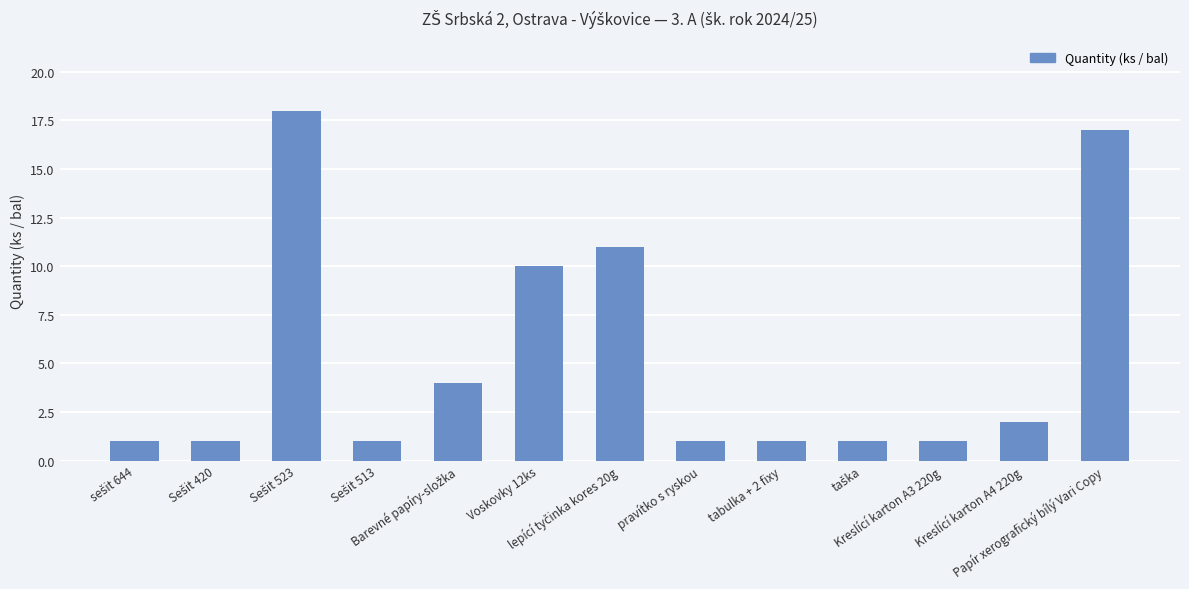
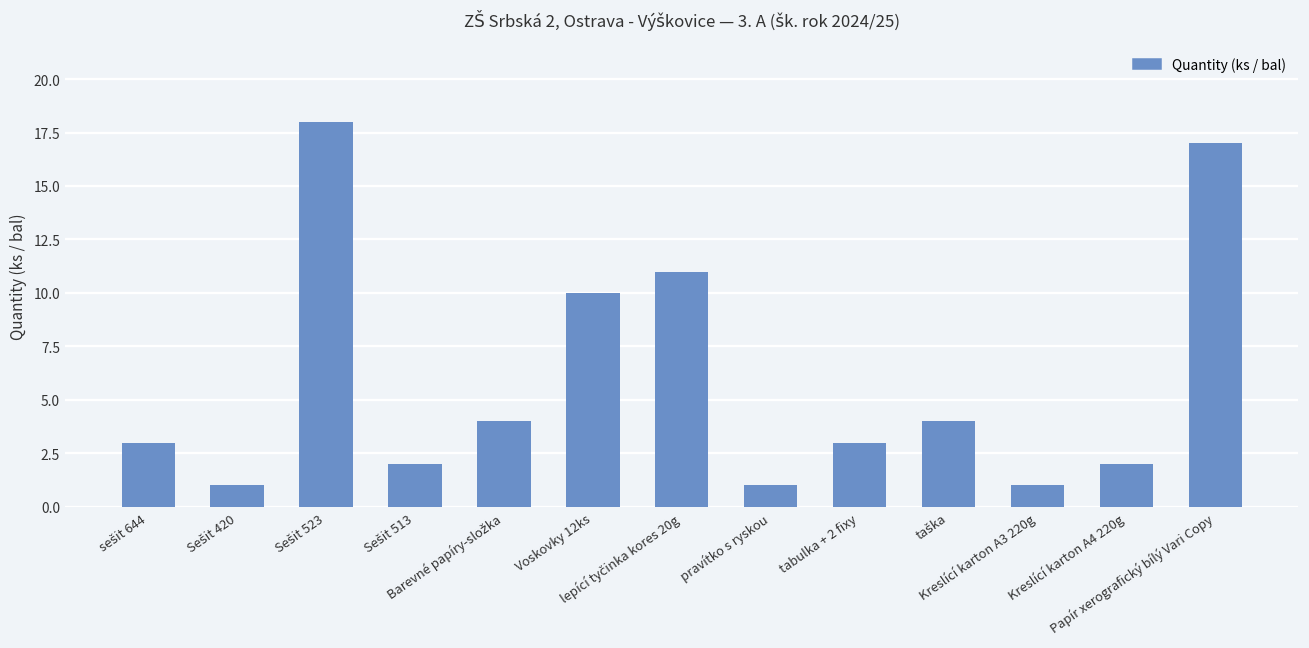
  {
-   "sešit 644": 1,
+   "sešit 644": 3,
    "Sešit 420": 1,
    "Sešit 523": 18,
-   "Sešit 513": 1,
+   "Sešit 513": 2,
    "Barevné papíry-složka": 4,
    "Voskovky 12ks": 10,
    "lepící tyčinka kores 20g": 11,
    "pravítko s ryskou": 1,
-   "tabulka + 2 fixy": 1,
-   "taška": 1,
+   "tabulka + 2 fixy": 3,
+   "taška": 4,
    "Kreslící karton A3 220g": 1,
    "Kreslící karton A4 220g": 2,
    "Papír xerografický bílý Vari Copy": 17
  }
